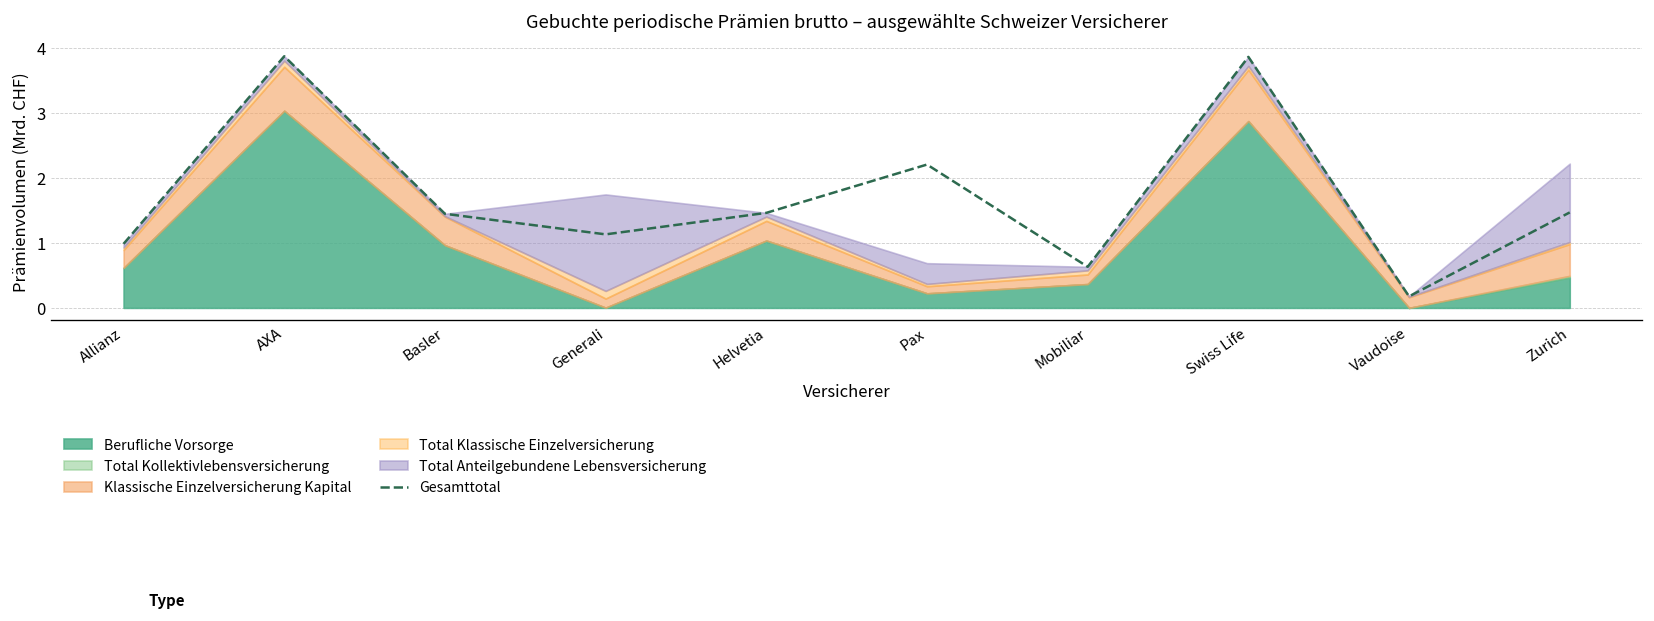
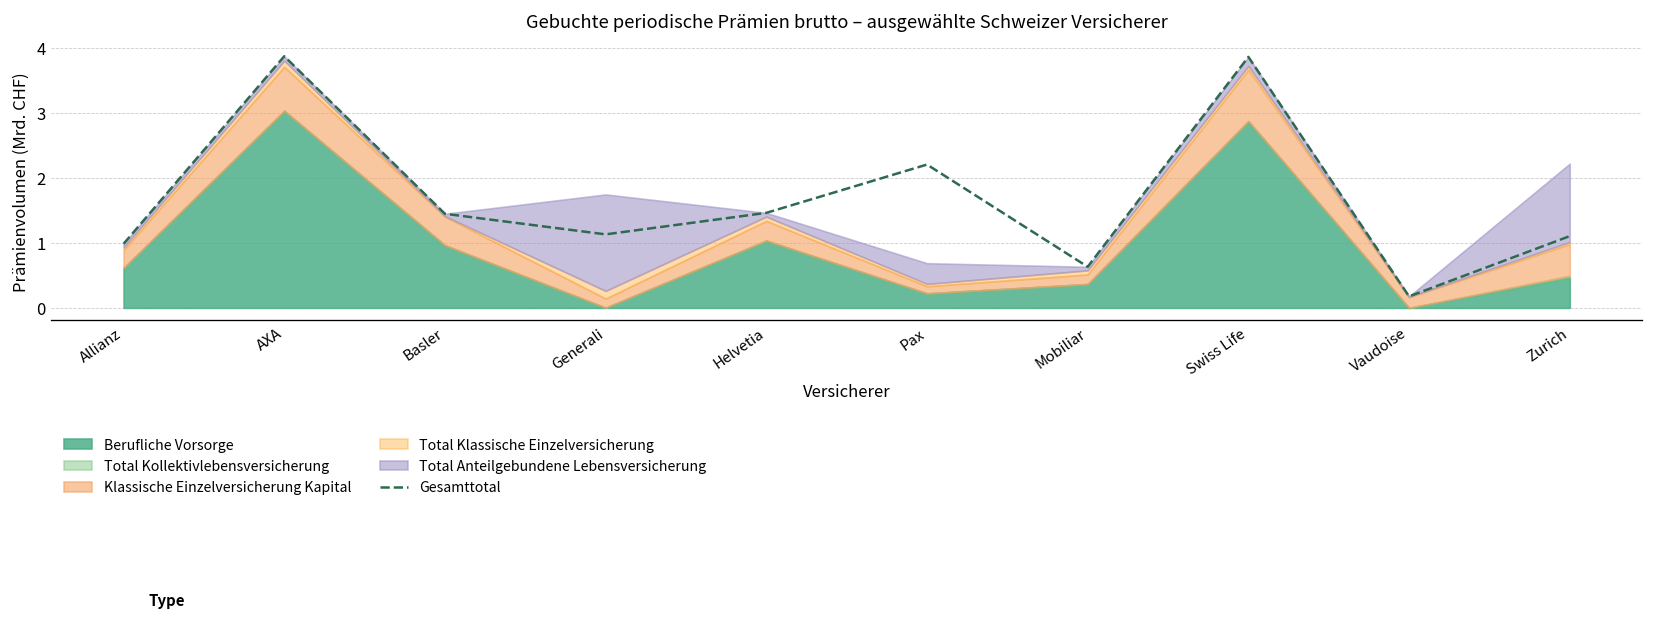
  {
    "Gesamttotal": {
      "Generali": 1.1,
      "Pax": 2.2,
-     "Zurich": 1.5
+     "Zurich": 1.1
    },
    "Total Anteilgebundene Lebensversicherung": {
      "Generali": 1.5,
      "Pax": 0.3,
      "Zurich": 1.2
    }
  }
